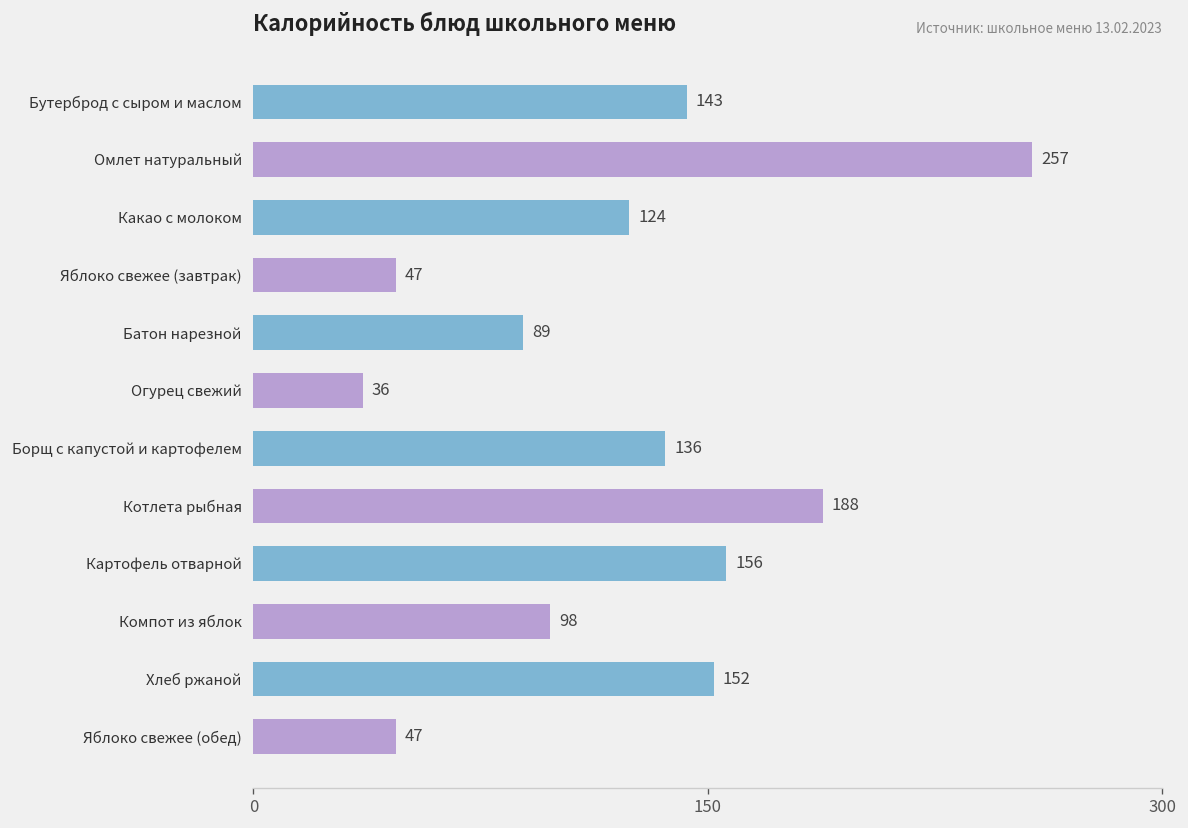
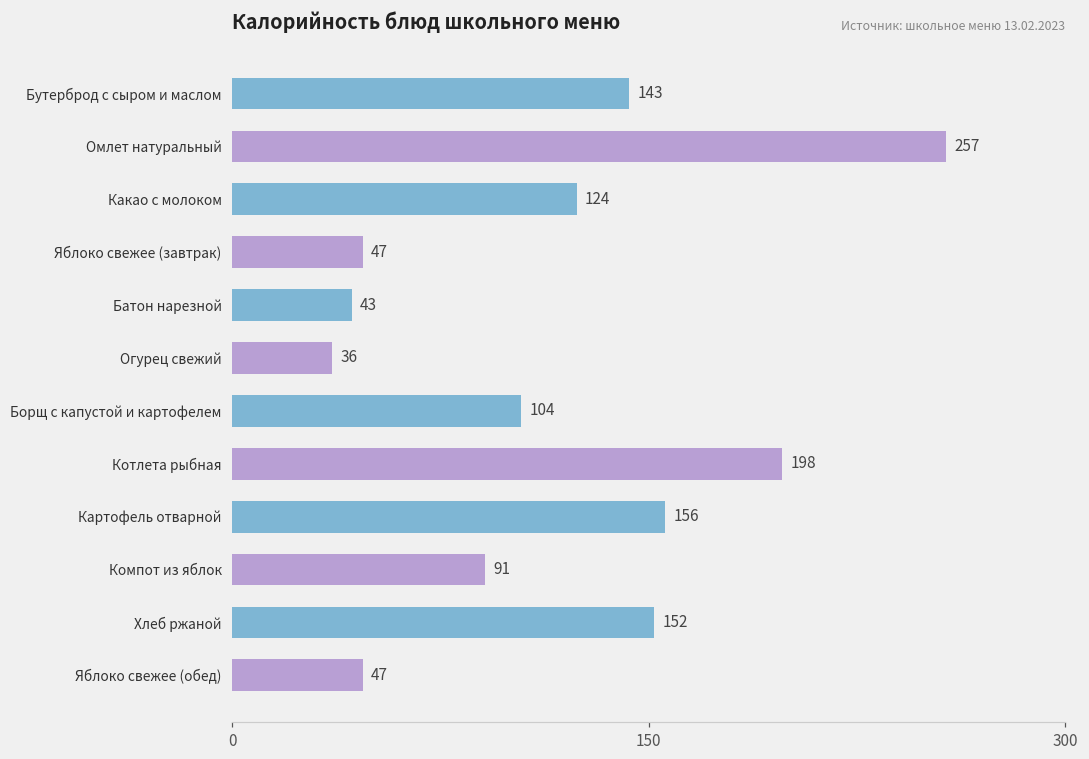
  {
    "Бутерброд с сыром и маслом": 143,
    "Омлет натуральный": 257,
    "Какао с молоком": 124,
    "Яблоко свежее (завтрак)": 47,
-   "Батон нарезной": 89,
+   "Батон нарезной": 43,
    "Огурец свежий": 36,
-   "Борщ с капустой и картофелем": 136,
-   "Котлета рыбная": 188,
+   "Борщ с капустой и картофелем": 104,
+   "Котлета рыбная": 198,
    "Картофель отварной": 156,
-   "Компот из яблок": 98,
+   "Компот из яблок": 91,
    "Хлеб ржаной": 152,
    "Яблоко свежее (обед)": 47
  }
